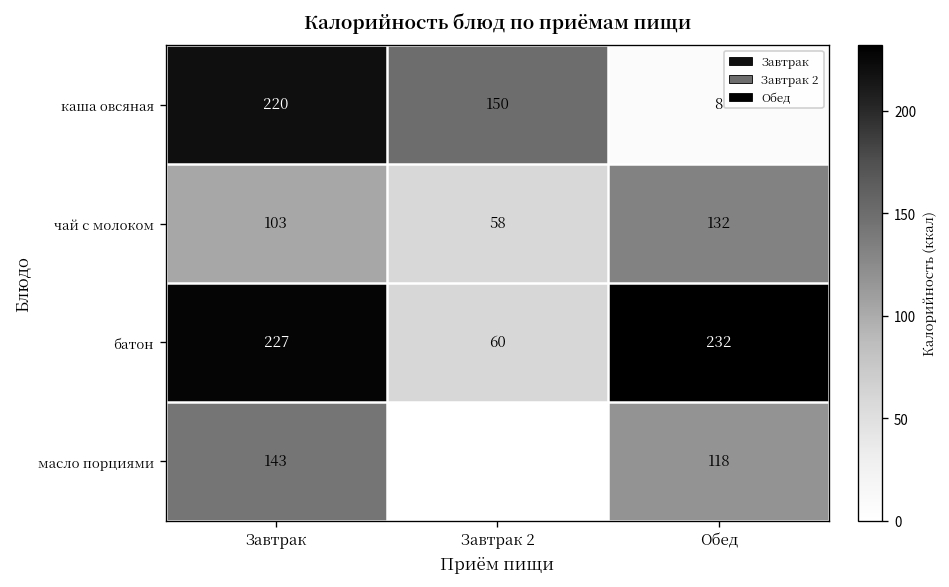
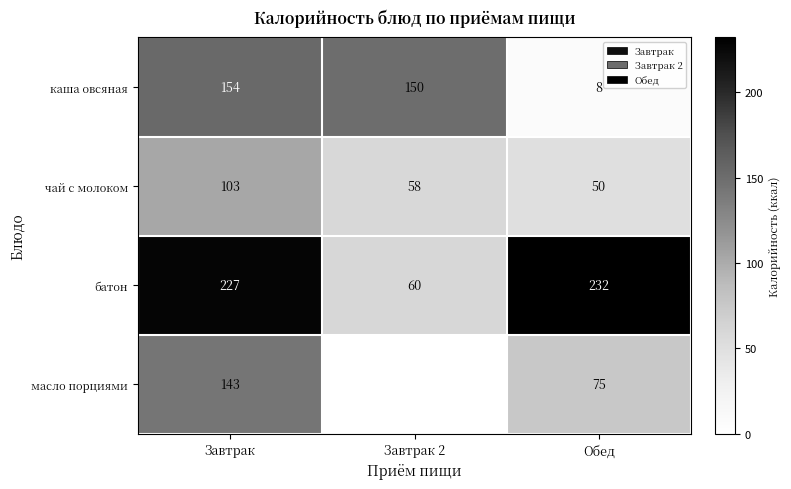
  {
    "каша овсяная": {
-     "Завтрак": 220,
+     "Завтрак": 154,
      "Завтрак 2": 150,
      "Обед": 8
    },
    "чай с молоком": {
      "Завтрак": 103,
      "Завтрак 2": 58,
-     "Обед": 132
+     "Обед": 50
    },
    "батон": {
      "Завтрак": 227,
      "Завтрак 2": 60,
      "Обед": 232
    },
    "масло порциями": {
      "Завтрак": 143,
-     "Обед": 118
+     "Обед": 75
    }
  }
